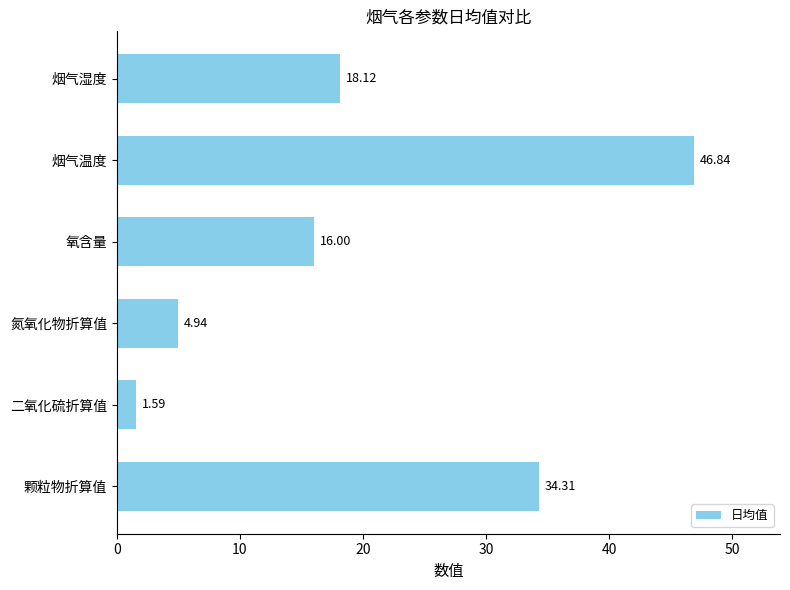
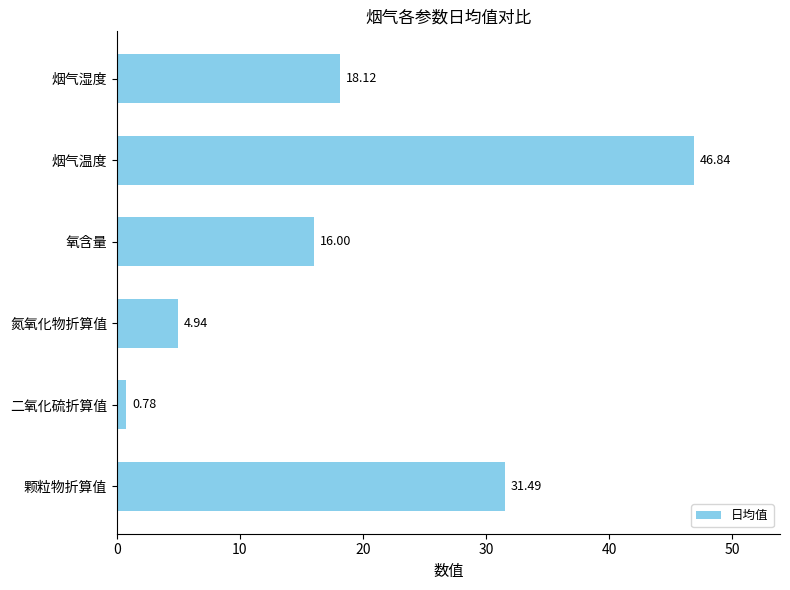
  {
    "烟气湿度": 18.12,
    "烟气温度": 46.84,
    "氧含量": 16.00,
    "氮氧化物折算值": 4.94,
-   "二氧化硫折算值": 1.59,
-   "颗粒物折算值": 34.31
+   "二氧化硫折算值": 0.78,
+   "颗粒物折算值": 31.49
  }
